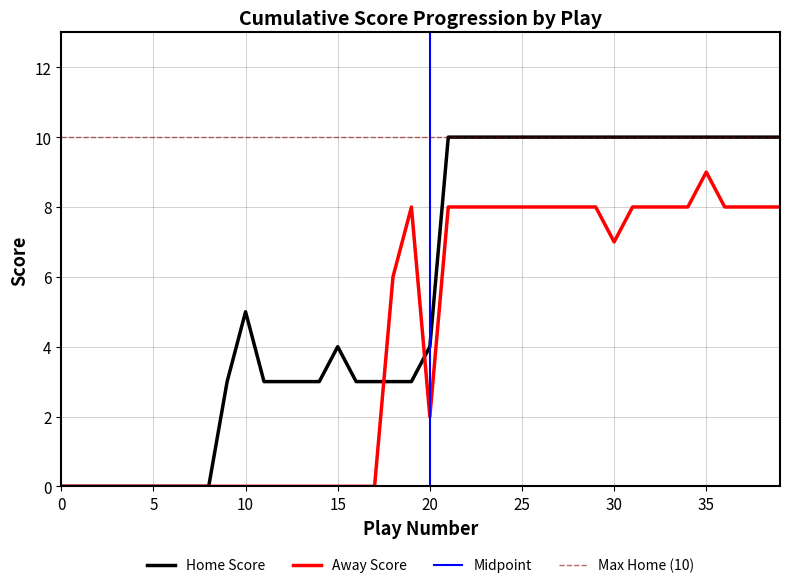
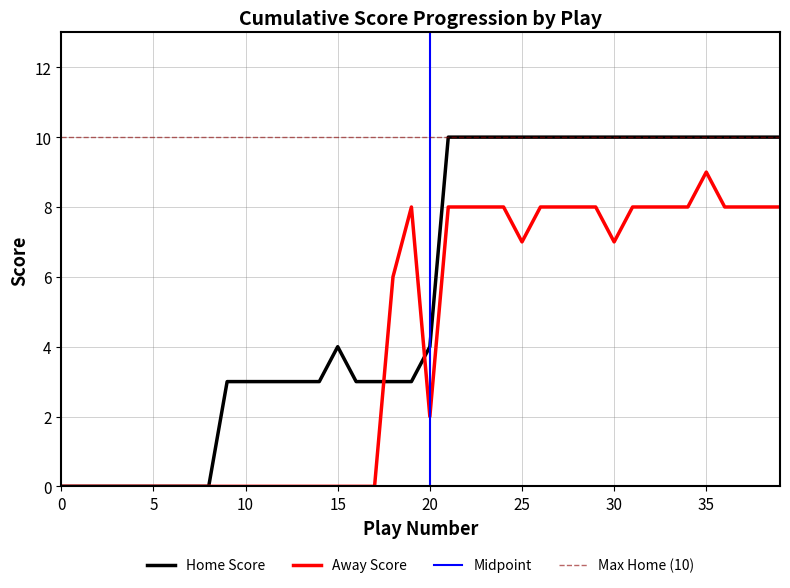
  {
    "Home Score": {
-     "10": 5,
+     "10": 3,
      "15": 4,
      "20": 4,
      "25": 10,
      "30": 10,
      "35": 10
    },
    "Away Score": {
      "10": 0,
      "15": 0,
      "20": 2,
-     "25": 8,
+     "25": 7,
      "30": 7,
      "35": 9
    }
  }
